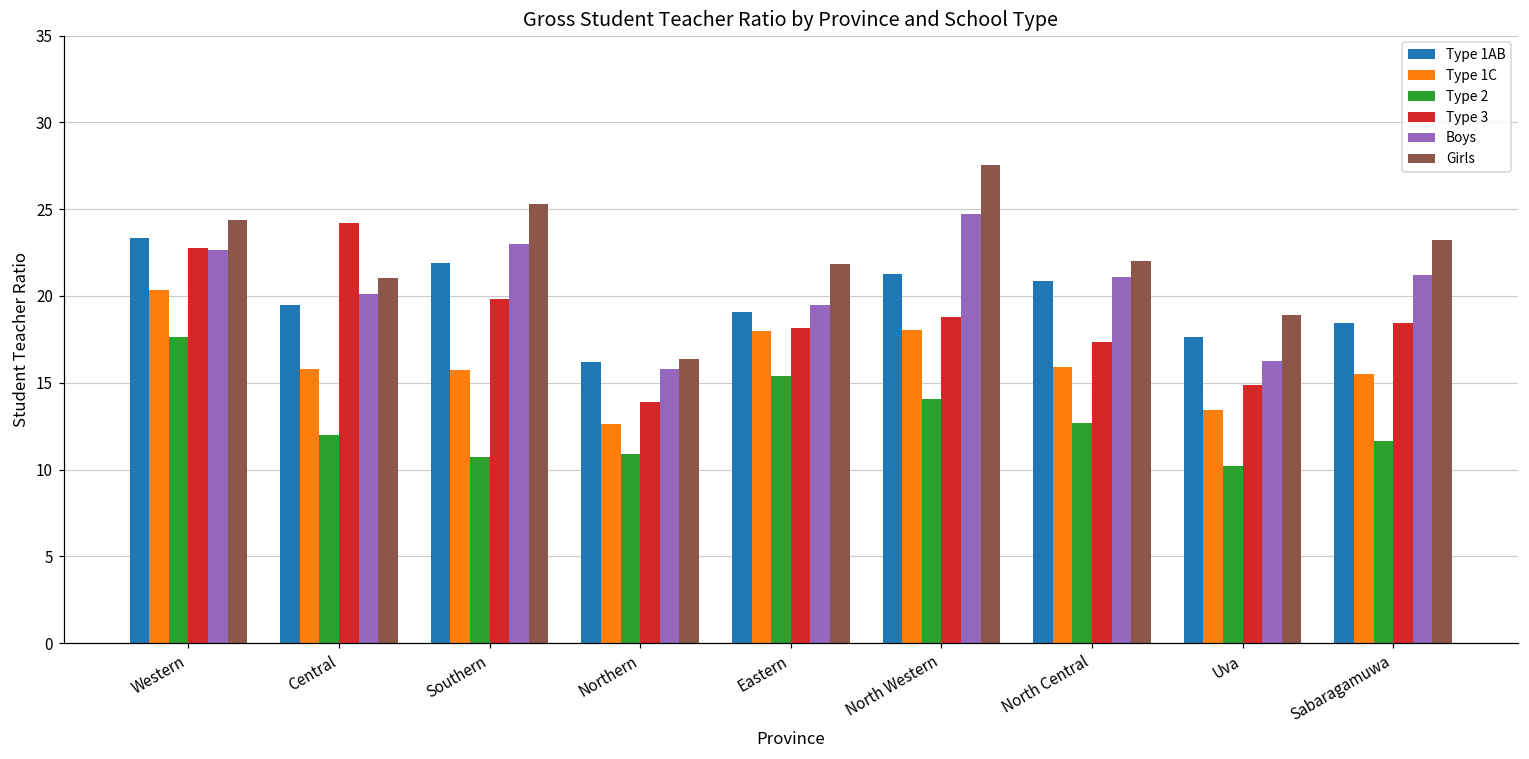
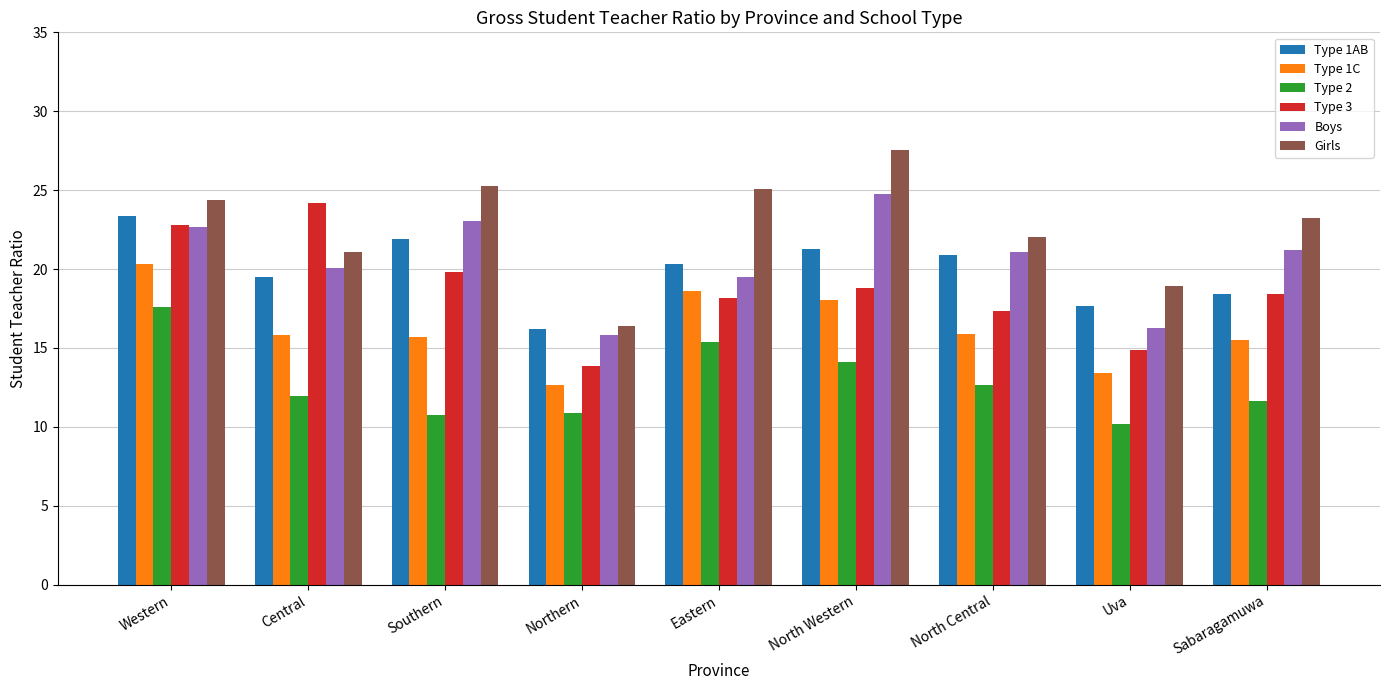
  {
    "Type 1AB": {
      "Western": 23.4,
      "Central": 19.5,
      "Southern": 21.9,
      "Northern": 16.2,
-     "Eastern": 19.1,
+     "Eastern": 20.3,
      "North Western": 21.3,
      "North Central": 20.9,
      "Uva": 17.6,
      "Sabaragamuwa": 18.4
    },
    "Type 1C": {
      "Western": 20.3,
      "Central": 15.8,
      "Southern": 15.7,
      "Northern": 12.6,
-     "Eastern": 18.0,
+     "Eastern": 18.6,
      "North Western": 18.0,
      "North Central": 15.9,
      "Uva": 13.4,
      "Sabaragamuwa": 15.5
    },
    "Type 2": {
      "Western": 17.6,
      "Central": 12.0,
      "Southern": 10.7,
      "Northern": 10.9,
      "Eastern": 15.4,
      "North Western": 14.1,
      "North Central": 12.7,
      "Uva": 10.2,
      "Sabaragamuwa": 11.6
    },
    "Type 3": {
      "Western": 22.8,
      "Central": 24.2,
      "Southern": 19.8,
      "Northern": 13.9,
      "Eastern": 18.1,
      "North Western": 18.8,
      "North Central": 17.3,
      "Uva": 14.9,
      "Sabaragamuwa": 18.4
    },
    "Boys": {
      "Western": 22.7,
      "Central": 20.1,
      "Southern": 23.0,
      "Northern": 15.8,
      "Eastern": 19.5,
      "North Western": 24.7,
      "North Central": 21.1,
      "Uva": 16.3,
      "Sabaragamuwa": 21.2
    },
    "Girls": {
      "Western": 24.4,
      "Central": 21.1,
      "Southern": 25.3,
      "Northern": 16.4,
-     "Eastern": 21.9,
+     "Eastern": 25.1,
      "North Western": 27.5,
      "North Central": 22.0,
      "Uva": 18.9,
      "Sabaragamuwa": 23.2
    }
  }
